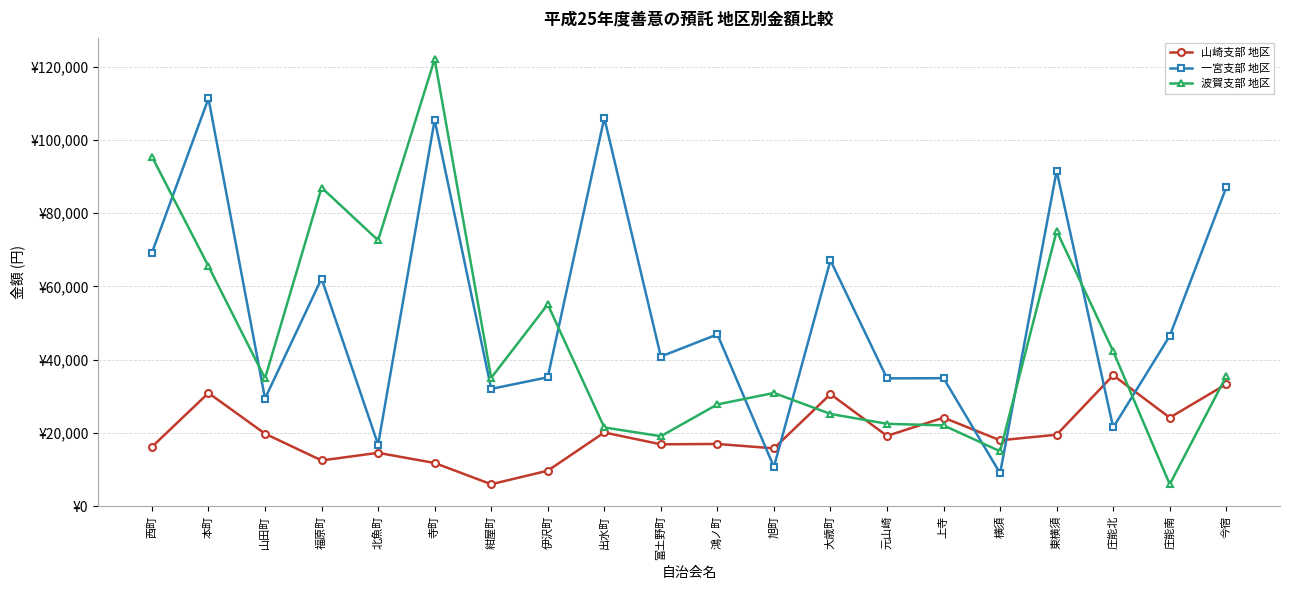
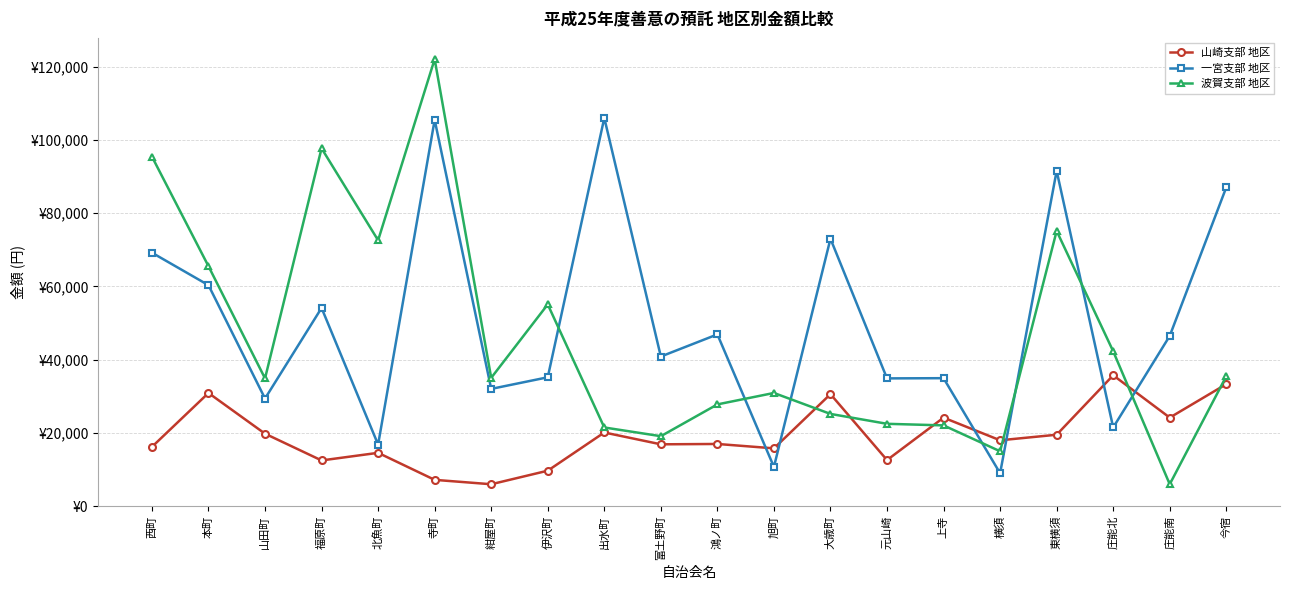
  {
    "山崎支部 地区": {
      "西町": "¥16,000",
      "本町": "¥31,000",
      "山田町": "¥20,000",
      "福原町": "¥13,000",
      "北魚町": "¥15,000",
-     "寺町": "¥12,000",
+     "寺町": "¥7,000",
      "紺屋町": "¥6,000",
      "伊沢町": "¥10,000",
      "出水町": "¥20,000",
      "富土野町": "¥17,000",
      "鴻ノ町": "¥17,000",
      "旭町": "¥16,000",
      "大歳町": "¥31,000",
-     "元山崎": "¥19,000",
+     "元山崎": "¥13,000",
      "上寺": "¥24,000",
      "横須": "¥18,000",
      "東横須": "¥20,000",
      "庄能北": "¥36,000",
      "庄能南": "¥24,000",
      "今宿": "¥33,000"
    },
    "一宮支部 地区": {
      "西町": "¥69,000",
-     "本町": "¥111,000",
+     "本町": "¥60,000",
      "山田町": "¥29,000",
-     "福原町": "¥62,000",
+     "福原町": "¥54,000",
      "北魚町": "¥17,000",
      "寺町": "¥105,000",
      "紺屋町": "¥32,000",
      "伊沢町": "¥35,000",
      "出水町": "¥106,000",
      "富土野町": "¥41,000",
      "鴻ノ町": "¥47,000",
      "旭町": "¥11,000",
-     "大歳町": "¥67,000",
+     "大歳町": "¥73,000",
      "元山崎": "¥35,000",
      "上寺": "¥35,000",
      "横須": "¥9,000",
      "東横須": "¥92,000",
      "庄能北": "¥22,000",
      "庄能南": "¥47,000",
      "今宿": "¥87,000"
    },
    "波賀支部 地区": {
      "西町": "¥95,000",
      "本町": "¥66,000",
      "山田町": "¥35,000",
-     "福原町": "¥87,000",
+     "福原町": "¥98,000",
      "北魚町": "¥73,000",
      "寺町": "¥122,000",
      "紺屋町": "¥35,000",
      "伊沢町": "¥55,000",
      "出水町": "¥22,000",
      "富土野町": "¥19,000",
      "鴻ノ町": "¥28,000",
      "旭町": "¥31,000",
      "大歳町": "¥25,000",
      "元山崎": "¥23,000",
      "上寺": "¥22,000",
      "横須": "¥15,000",
      "東横須": "¥75,000",
      "庄能北": "¥42,000",
      "庄能南": "¥6,000",
      "今宿": "¥36,000"
    }
  }
